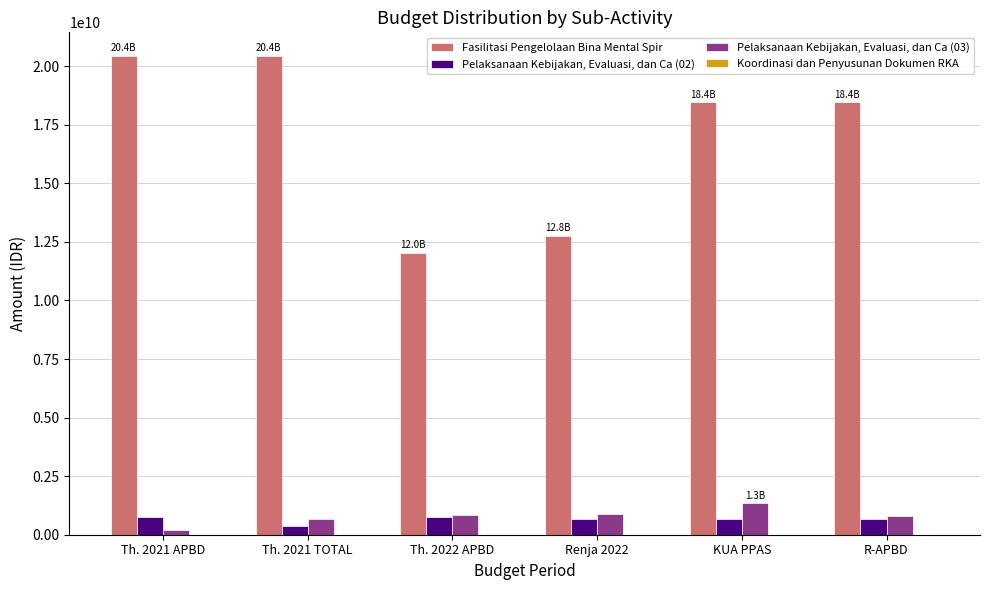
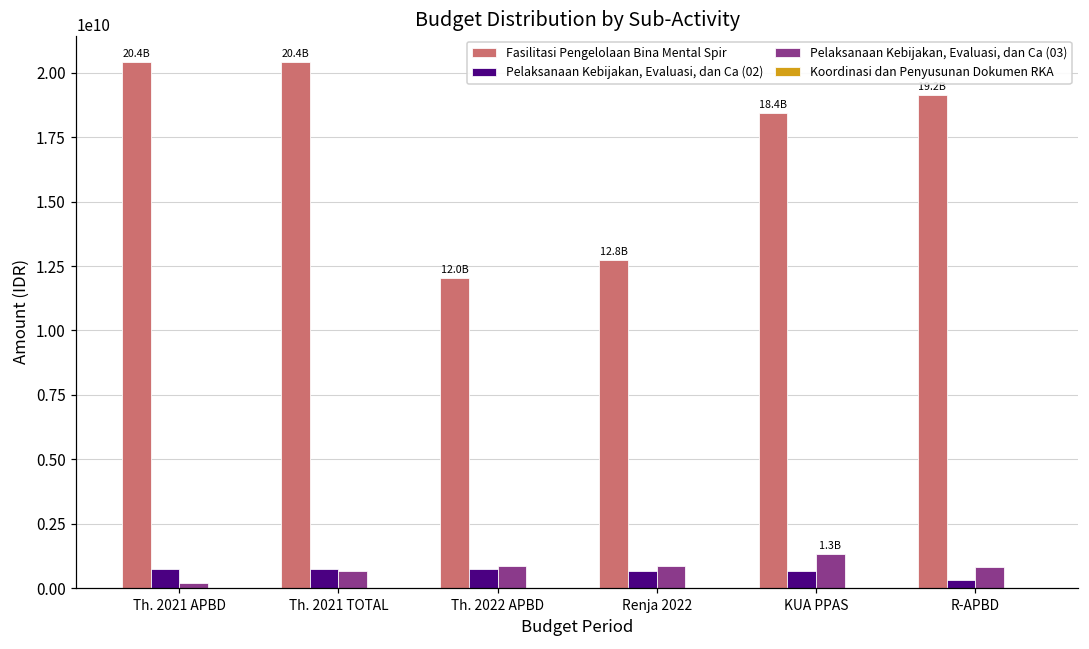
  {
    "Fasilitasi Pengelolaan Bina Mental Spir": {
      "Th. 2021 APBD": "20.4B",
      "Th. 2021 TOTAL": "20.4B",
      "Th. 2022 APBD": "12.0B",
      "Renja 2022": "12.8B",
      "KUA PPAS": "18.4B",
-     "R-APBD": "18.4B"
+     "R-APBD": "19.2B"
    },
    "Pelaksanaan Kebijakan, Evaluasi, dan Ca (02)": {
      "Th. 2021 APBD": "700000000",
-     "Th. 2021 TOTAL": "400000000",
+     "Th. 2021 TOTAL": "700000000",
      "Th. 2022 APBD": "700000000",
      "Renja 2022": "700000000",
      "KUA PPAS": "700000000",
-     "R-APBD": "700000000"
+     "R-APBD": "300000000"
    },
    "Pelaksanaan Kebijakan, Evaluasi, dan Ca (03)": {
      "KUA PPAS": "1.3B"
    },
    "Koordinasi dan Penyusunan Dokumen RKA": {
      "Renja 2022": "0",
      "KUA PPAS": "0",
      "R-APBD": "0"
    }
  }
